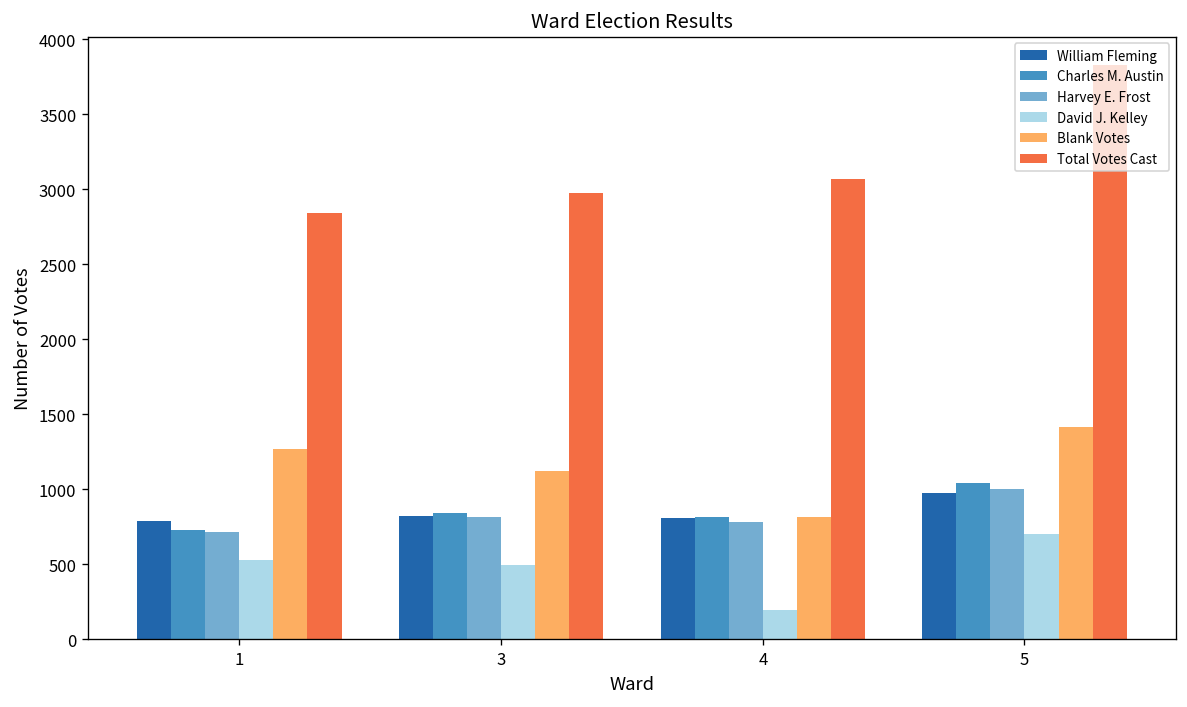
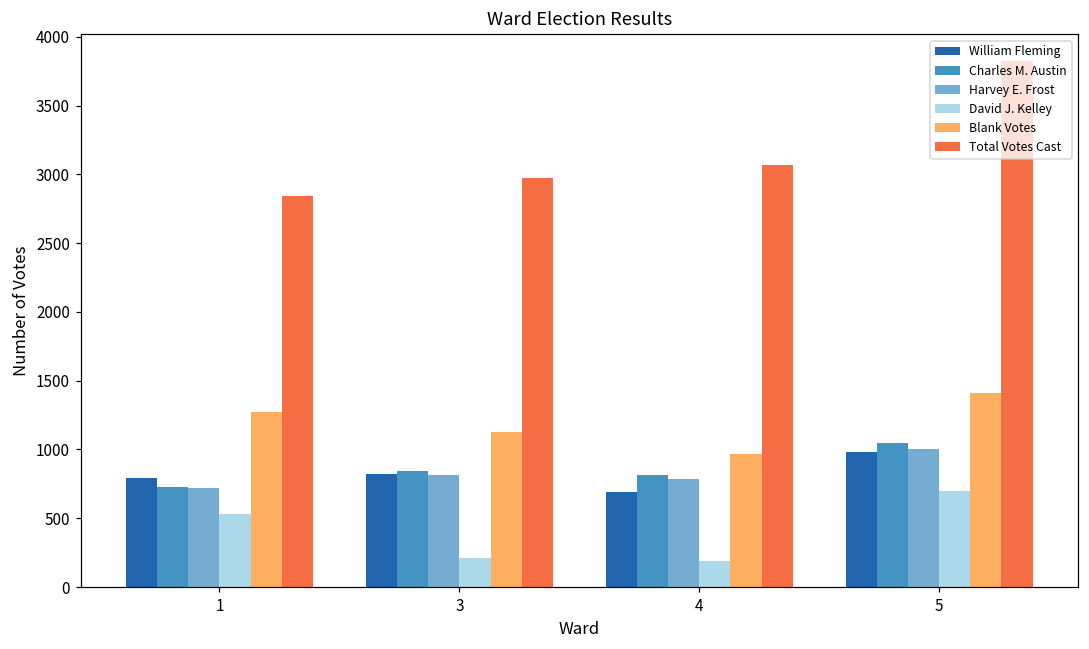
  {
    "William Fleming": {
      "1": 790,
      "3": 820,
-     "4": 810,
+     "4": 690,
      "5": 980
    },
    "David J. Kelley": {
      "1": 530,
-     "3": 490,
+     "3": 210,
      "4": 190,
      "5": 700
    },
    "Blank Votes": {
      "1": 1270,
      "3": 1130,
-     "4": 810,
+     "4": 970,
      "5": 1410
    },
    "Total Votes Cast": {
      "1": 2840,
      "3": 2980,
      "4": 3070
    }
  }
